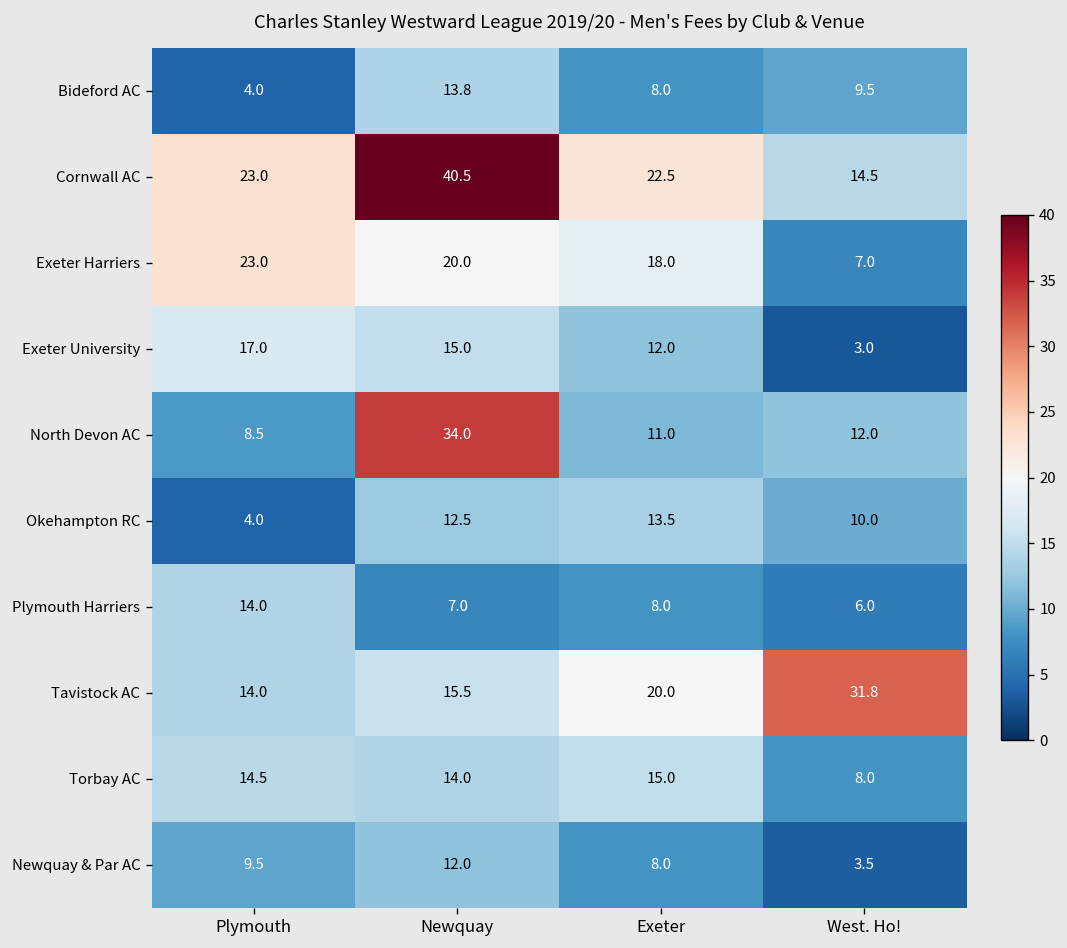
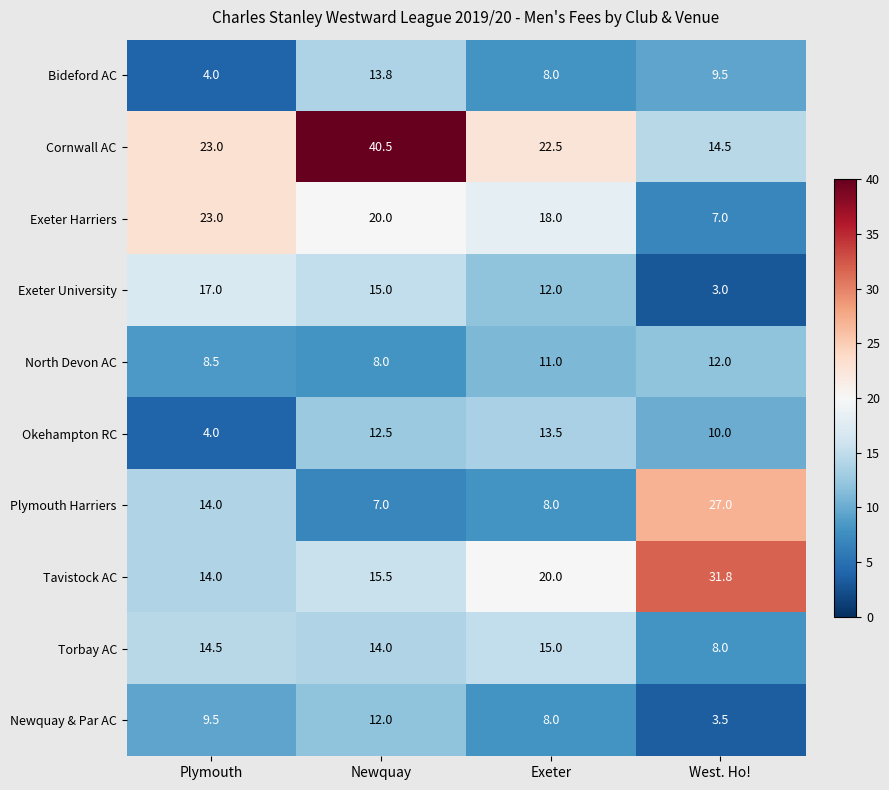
  {
    "Bideford AC": {
      "Plymouth": 4.0,
      "Newquay": 13.8,
      "Exeter": 8.0,
      "West. Ho!": 9.5
    },
    "Cornwall AC": {
      "Plymouth": 23.0,
      "Newquay": 40.5,
      "Exeter": 22.5,
      "West. Ho!": 14.5
    },
    "Exeter Harriers": {
      "Plymouth": 23.0,
      "Newquay": 20.0,
      "Exeter": 18.0,
      "West. Ho!": 7.0
    },
    "Exeter University": {
      "Plymouth": 17.0,
      "Newquay": 15.0,
      "Exeter": 12.0,
      "West. Ho!": 3.0
    },
    "North Devon AC": {
      "Plymouth": 8.5,
-     "Newquay": 34.0,
+     "Newquay": 8.0,
      "Exeter": 11.0,
      "West. Ho!": 12.0
    },
    "Okehampton RC": {
      "Plymouth": 4.0,
      "Newquay": 12.5,
      "Exeter": 13.5,
      "West. Ho!": 10.0
    },
    "Plymouth Harriers": {
      "Plymouth": 14.0,
      "Newquay": 7.0,
      "Exeter": 8.0,
-     "West. Ho!": 6.0
+     "West. Ho!": 27.0
    },
    "Tavistock AC": {
      "Plymouth": 14.0,
      "Newquay": 15.5,
      "Exeter": 20.0,
      "West. Ho!": 31.8
    },
    "Torbay AC": {
      "Plymouth": 14.5,
      "Newquay": 14.0,
      "Exeter": 15.0,
      "West. Ho!": 8.0
    },
    "Newquay & Par AC": {
      "Plymouth": 9.5,
      "Newquay": 12.0,
      "Exeter": 8.0,
      "West. Ho!": 3.5
    }
  }
